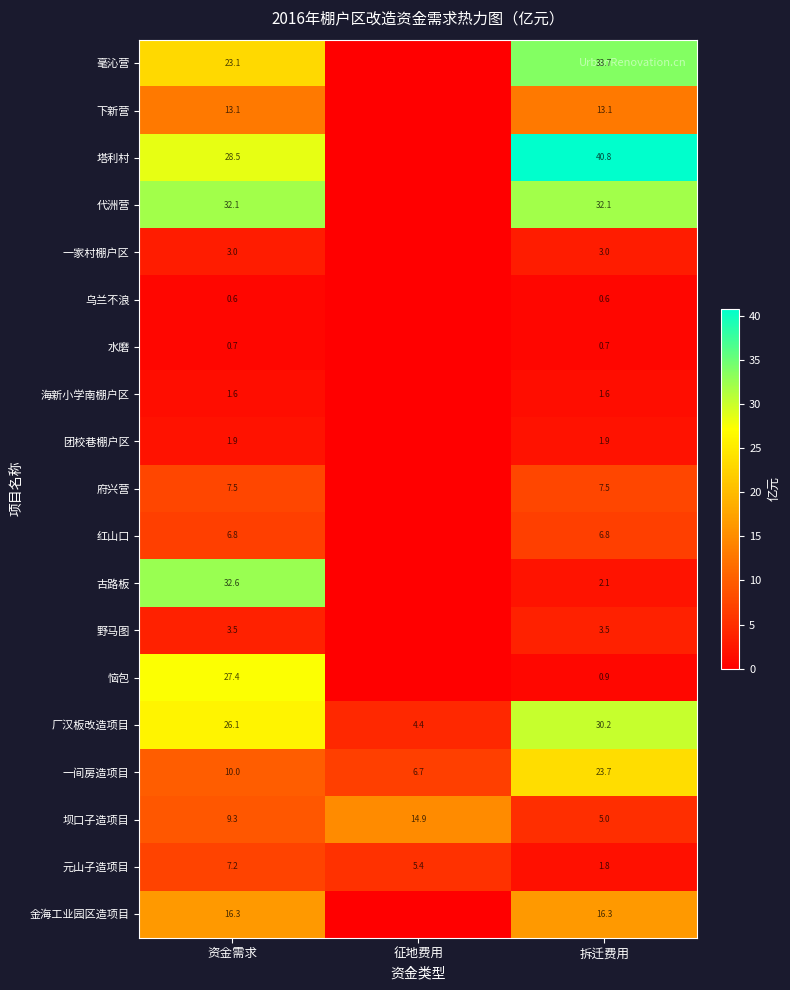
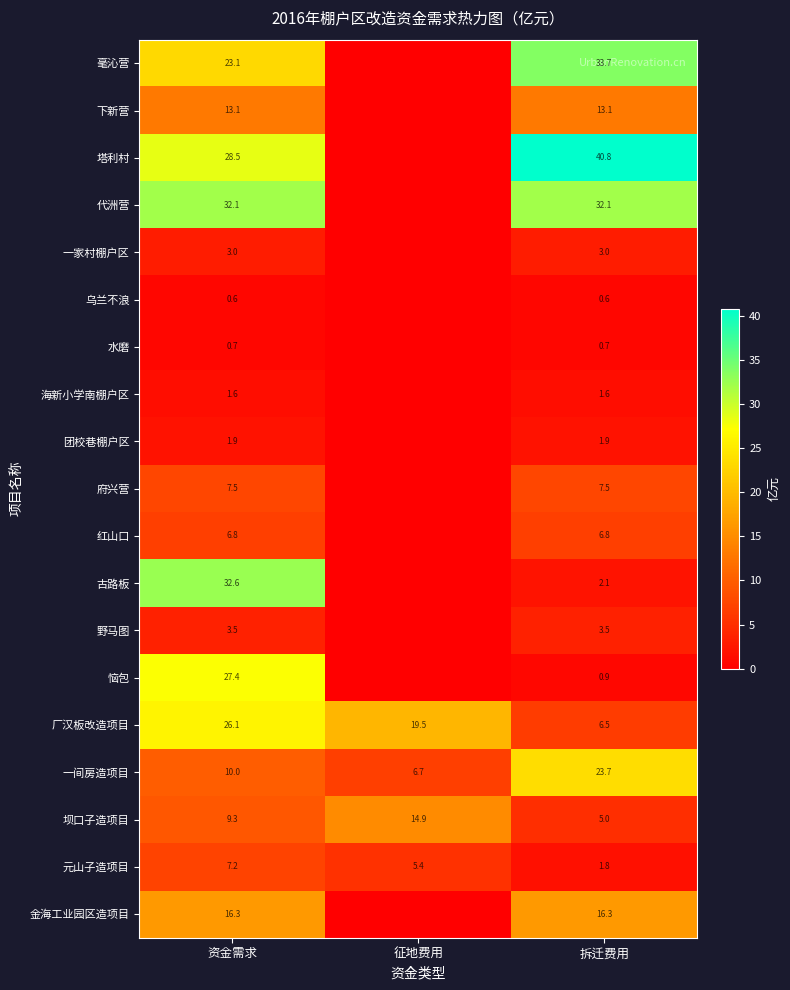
  {
    "毫沁营": {
      "资金需求": 23.1
    },
    "下新营": {
      "资金需求": 13.1,
      "拆迁费用": 13.1
    },
    "塔利村": {
      "资金需求": 28.5,
      "拆迁费用": 40.8
    },
    "代洲营": {
      "资金需求": 32.1,
      "拆迁费用": 32.1
    },
    "一家村棚户区": {
      "资金需求": 3.0,
      "拆迁费用": 3.0
    },
    "乌兰不浪": {
      "资金需求": 0.6,
      "拆迁费用": 0.6
    },
    "水磨": {
      "资金需求": 0.7,
      "拆迁费用": 0.7
    },
    "海新小学南棚户区": {
      "资金需求": 1.6,
      "拆迁费用": 1.6
    },
    "团校巷棚户区": {
      "资金需求": 1.9,
      "拆迁费用": 1.9
    },
    "府兴营": {
      "资金需求": 7.5,
      "拆迁费用": 7.5
    },
    "红山口": {
      "资金需求": 6.8,
      "拆迁费用": 6.8
    },
    "古路板": {
      "资金需求": 32.6,
      "拆迁费用": 2.1
    },
    "野马图": {
      "资金需求": 3.5,
      "拆迁费用": 3.5
    },
    "恼包": {
      "资金需求": 27.4,
      "拆迁费用": 0.9
    },
    "厂汉板改造项目": {
      "资金需求": 26.1,
-     "征地费用": 4.4,
-     "拆迁费用": 30.2
+     "征地费用": 19.5,
+     "拆迁费用": 6.5
    },
    "一间房造项目": {
      "资金需求": 10.0,
      "征地费用": 6.7,
      "拆迁费用": 23.7
    },
    "坝口子造项目": {
      "资金需求": 9.3,
      "征地费用": 14.9,
      "拆迁费用": 5.0
    },
    "元山子造项目": {
      "资金需求": 7.2,
      "征地费用": 5.4,
      "拆迁费用": 1.8
    },
    "金海工业园区造项目": {
      "资金需求": 16.3,
      "拆迁费用": 16.3
    }
  }
